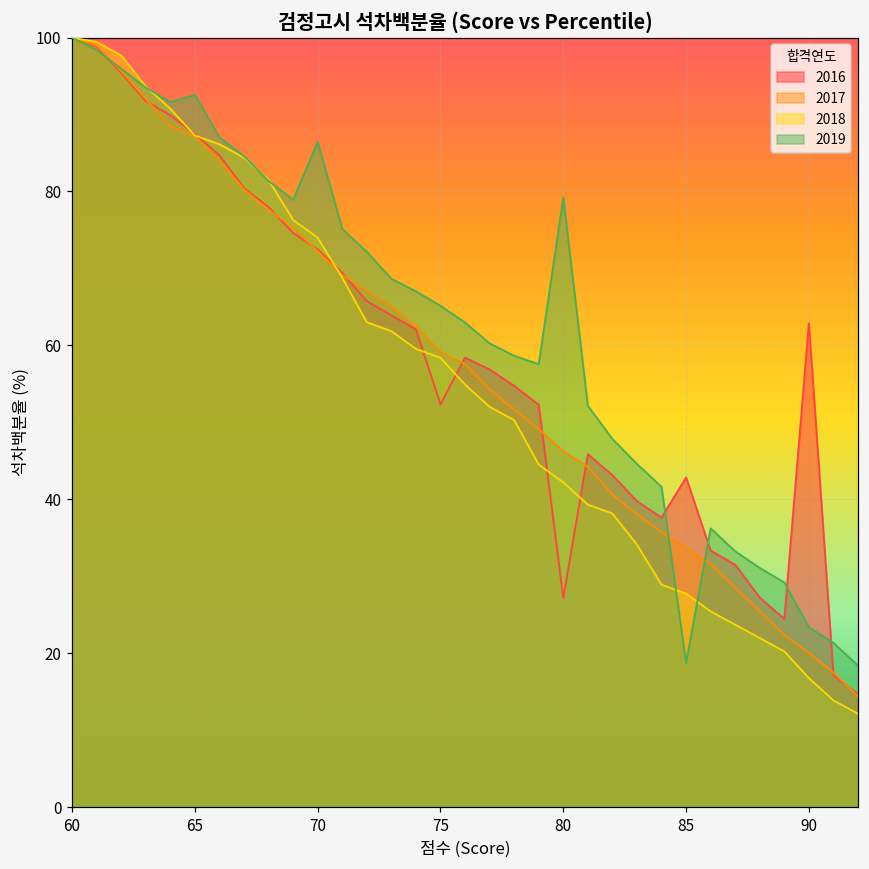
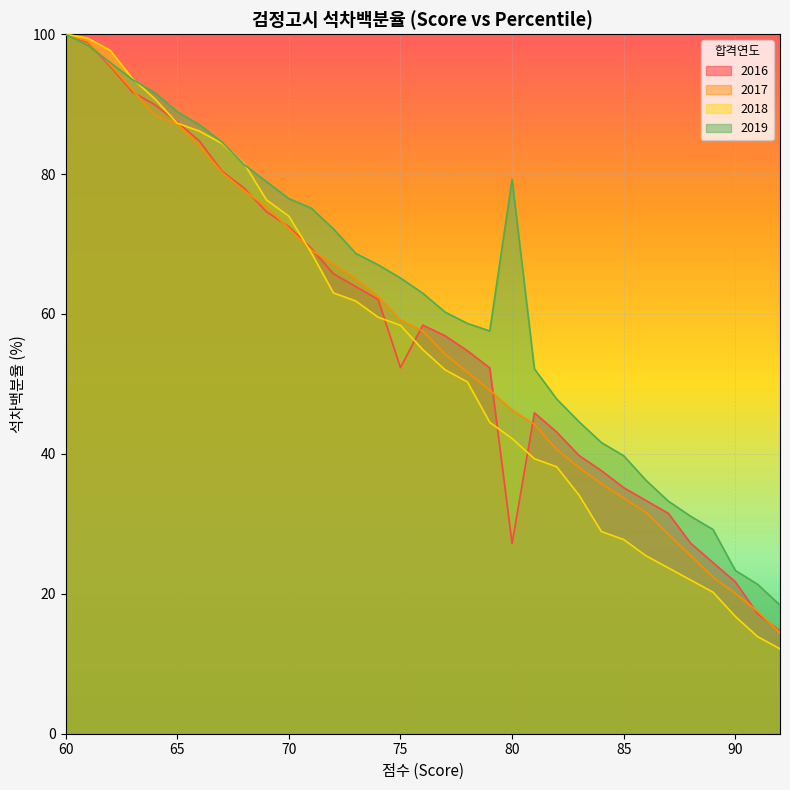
  {
    "2016": {
      "75": 52,
      "80": 27,
-     "85": 43,
-     "90": 63
+     "85": 35,
+     "90": 22
    },
    "2019": {
-     "65": 93,
-     "70": 86,
+     "65": 89,
+     "70": 76,
      "75": 65,
      "80": 79,
-     "85": 19,
+     "85": 40,
      "90": 23
    }
  }
